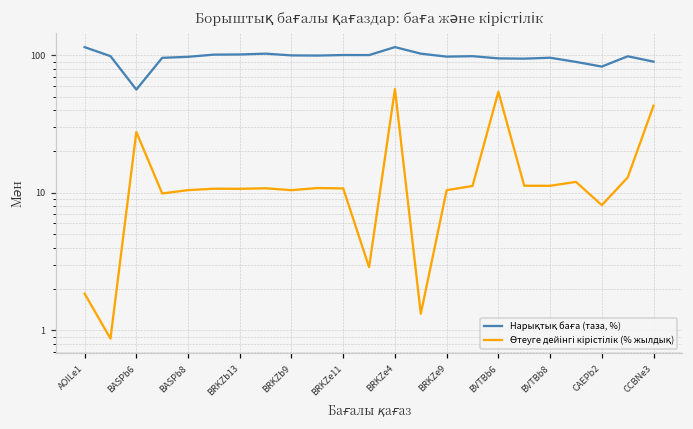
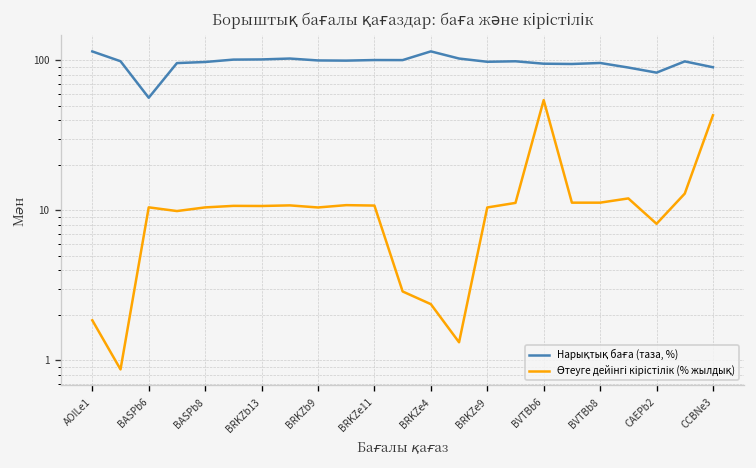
  {
    "Нарықтық баға (таза, %)": {
      "AOILe1": 110,
      "BASPb6": 60,
      "BASPb8": 100,
      "BRKZb13": 100,
      "BRKZb9": 100,
      "BRKZe11": 100,
      "BRKZe4": 110,
      "BRKZe9": 100,
      "BVTBb6": 100,
      "BVTBb8": 100,
      "CAEPb2": 80,
      "CCBNe3": 90
    },
    "Өтеуге дейінгі кірістілік (% жылдық)": {
      "AOILe1": 1.9,
-     "BASPb6": 28,
+     "BASPb6": 10,
      "BASPb8": 10,
      "BRKZb13": 11,
      "BRKZb9": 10,
      "BRKZe11": 11,
-     "BRKZe4": 60,
+     "BRKZe4": 2.4,
      "BRKZe9": 10,
      "BVTBb6": 50,
      "BVTBb8": 11,
      "CAEPb2": 8,
      "CCBNe3": 43
    }
  }
